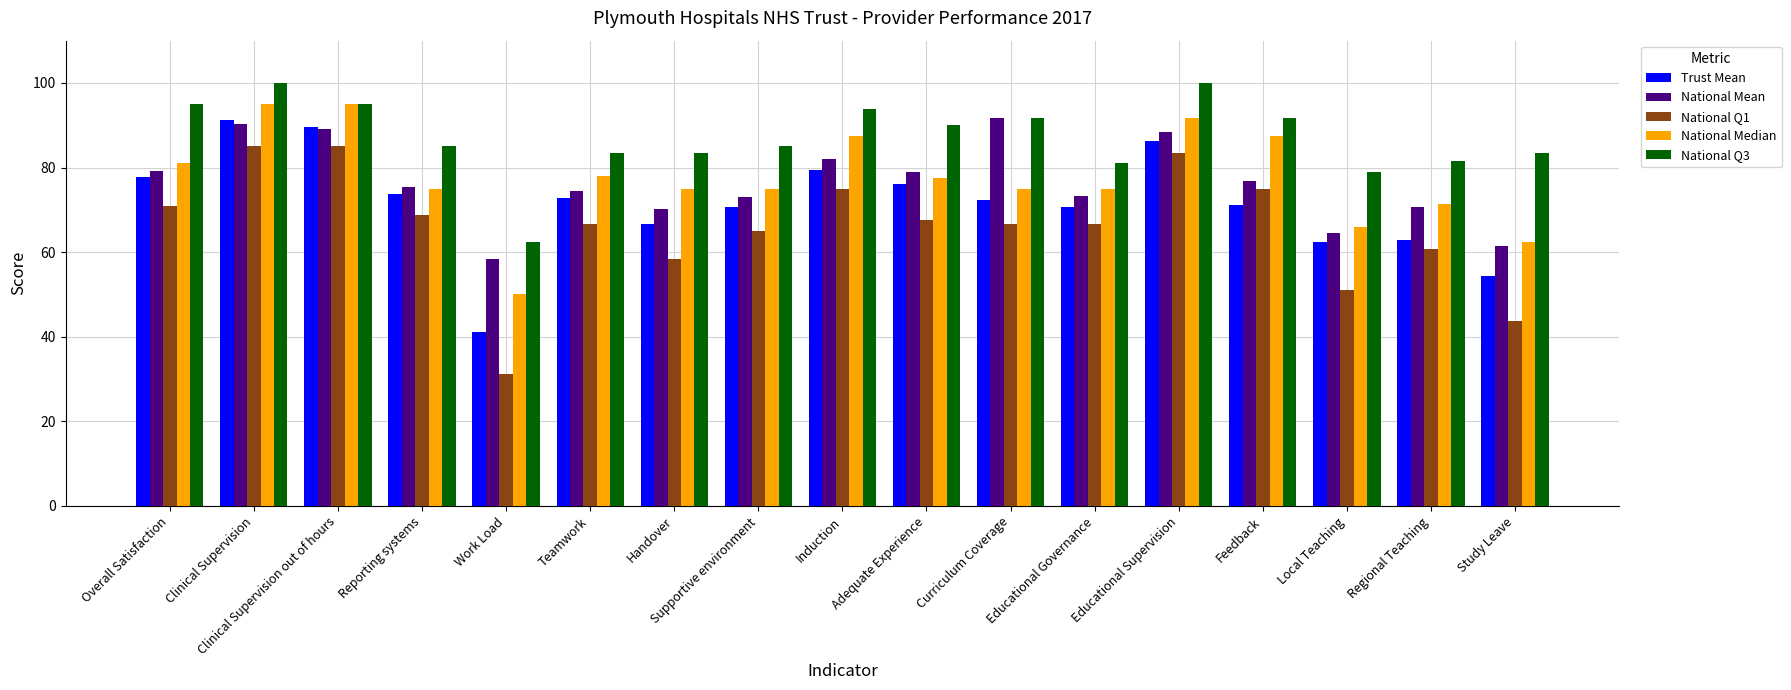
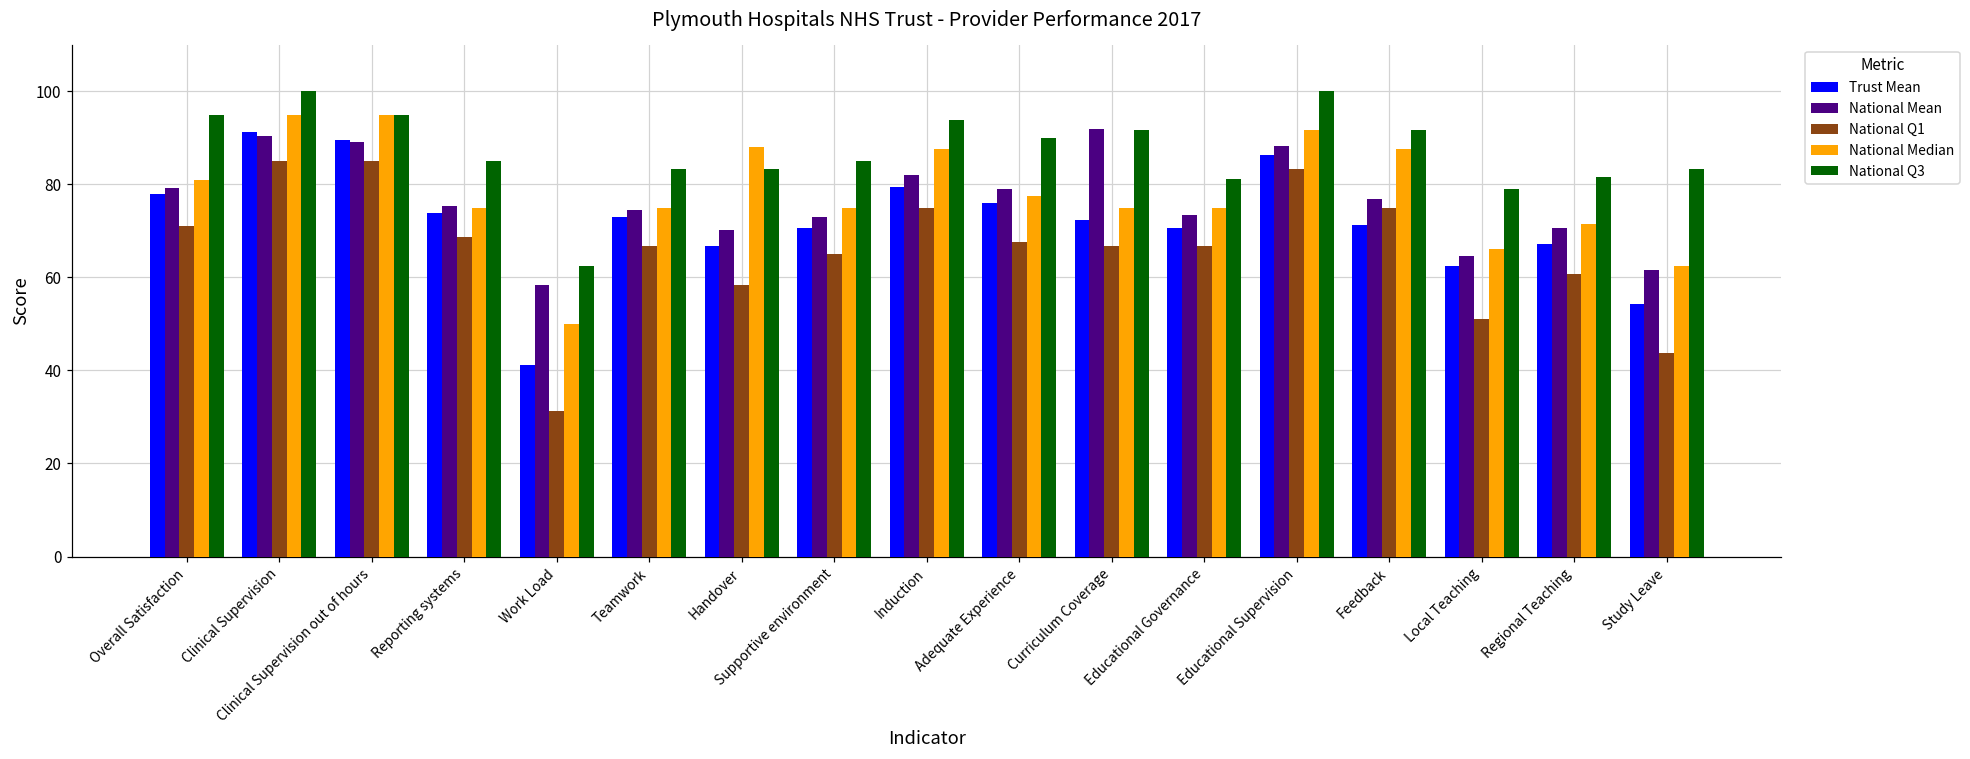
  {
    "Trust Mean": {
      "Overall Satisfaction": 78,
      "Clinical Supervision": 91,
      "Clinical Supervision out of hours": 90,
      "Reporting systems": 74,
      "Work Load": 41,
      "Teamwork": 73,
      "Handover": 67,
      "Supportive environment": 71,
      "Induction": 79,
      "Adequate Experience": 76,
      "Curriculum Coverage": 72,
      "Educational Governance": 71,
      "Educational Supervision": 86,
      "Feedback": 71,
      "Local Teaching": 62,
-     "Regional Teaching": 63,
+     "Regional Teaching": 67,
      "Study Leave": 54
    },
    "National Mean": {
      "Overall Satisfaction": 79,
      "Clinical Supervision": 90,
      "Clinical Supervision out of hours": 89,
      "Reporting systems": 75,
      "Work Load": 58,
      "Teamwork": 74,
      "Handover": 70,
      "Supportive environment": 73,
      "Induction": 82,
      "Adequate Experience": 79,
      "Curriculum Coverage": 92,
      "Educational Governance": 73,
      "Educational Supervision": 88,
      "Feedback": 77,
      "Local Teaching": 65,
      "Regional Teaching": 71,
      "Study Leave": 61
    },
    "National Q1": {
      "Overall Satisfaction": 71,
      "Clinical Supervision": 85,
      "Clinical Supervision out of hours": 85,
      "Reporting systems": 69,
      "Work Load": 31,
      "Teamwork": 67,
      "Handover": 58,
      "Supportive environment": 65,
      "Induction": 75,
      "Adequate Experience": 68,
      "Curriculum Coverage": 67,
      "Educational Governance": 67,
      "Educational Supervision": 83,
      "Feedback": 75,
      "Local Teaching": 51,
      "Regional Teaching": 61,
      "Study Leave": 44
    },
    "National Median": {
      "Overall Satisfaction": 81,
      "Clinical Supervision": 95,
      "Clinical Supervision out of hours": 95,
      "Reporting systems": 75,
      "Work Load": 50,
-     "Teamwork": 78,
-     "Handover": 75,
+     "Teamwork": 75,
+     "Handover": 88,
      "Supportive environment": 75,
      "Induction": 88,
      "Adequate Experience": 78,
      "Curriculum Coverage": 75,
      "Educational Governance": 75,
      "Educational Supervision": 92,
      "Feedback": 88,
      "Local Teaching": 66,
      "Regional Teaching": 72,
      "Study Leave": 63
    },
    "National Q3": {
      "Overall Satisfaction": 95,
      "Clinical Supervision": 100,
      "Clinical Supervision out of hours": 95,
      "Reporting systems": 85,
      "Work Load": 63,
      "Teamwork": 83,
      "Handover": 83,
      "Supportive environment": 85,
      "Induction": 94,
      "Adequate Experience": 90,
      "Curriculum Coverage": 92,
      "Educational Governance": 81,
      "Educational Supervision": 100,
      "Feedback": 92,
      "Local Teaching": 79,
      "Regional Teaching": 82,
      "Study Leave": 83
    }
  }
